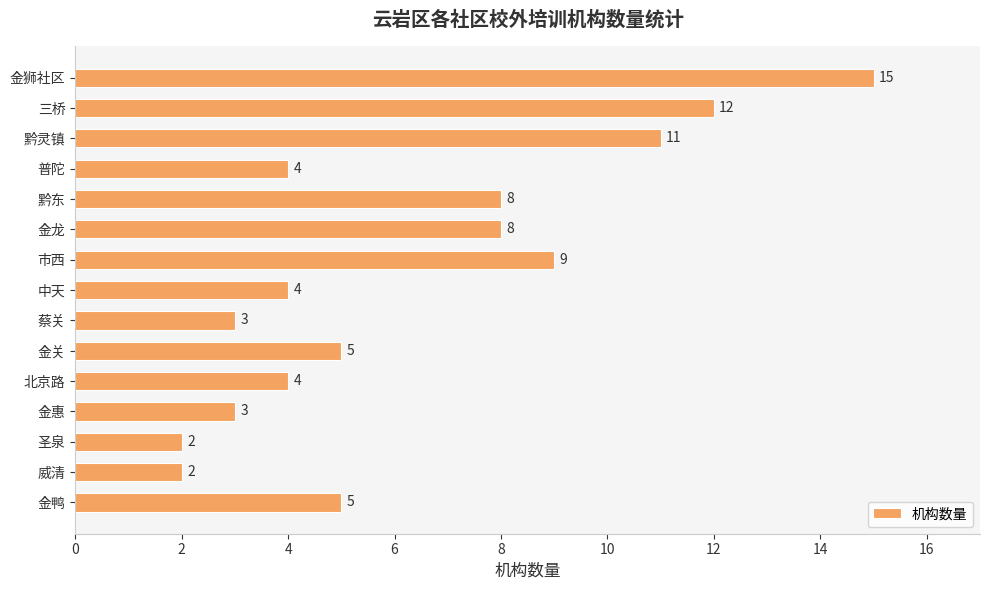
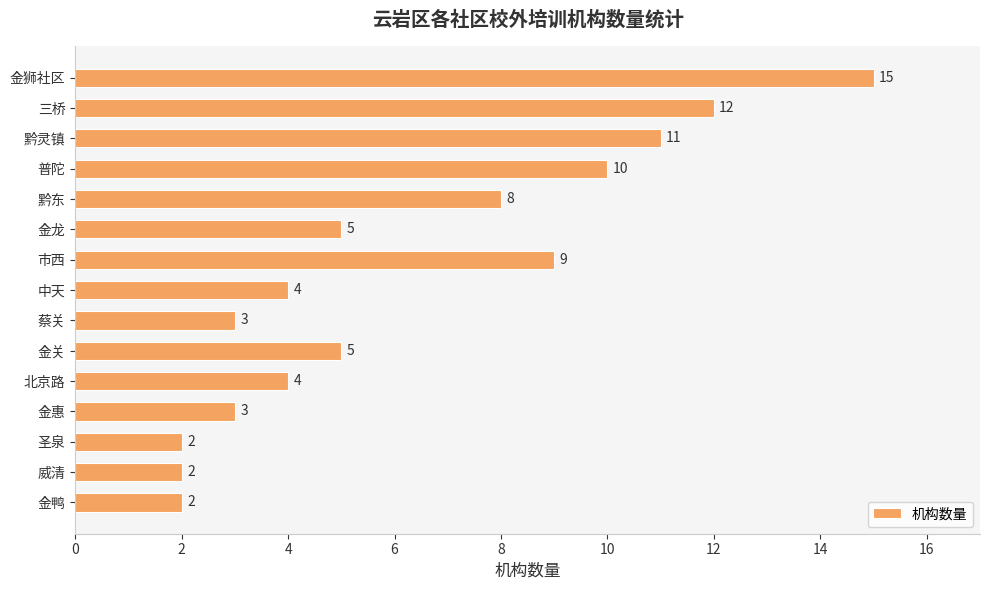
  {
    "金狮社区": 15,
    "三桥": 12,
    "黔灵镇": 11,
-   "普陀": 4,
+   "普陀": 10,
    "黔东": 8,
-   "金龙": 8,
+   "金龙": 5,
    "市西": 9,
    "中天": 4,
    "蔡关": 3,
    "金关": 5,
    "北京路": 4,
    "金惠": 3,
    "圣泉": 2,
    "威清": 2,
-   "金鸭": 5
+   "金鸭": 2
  }
